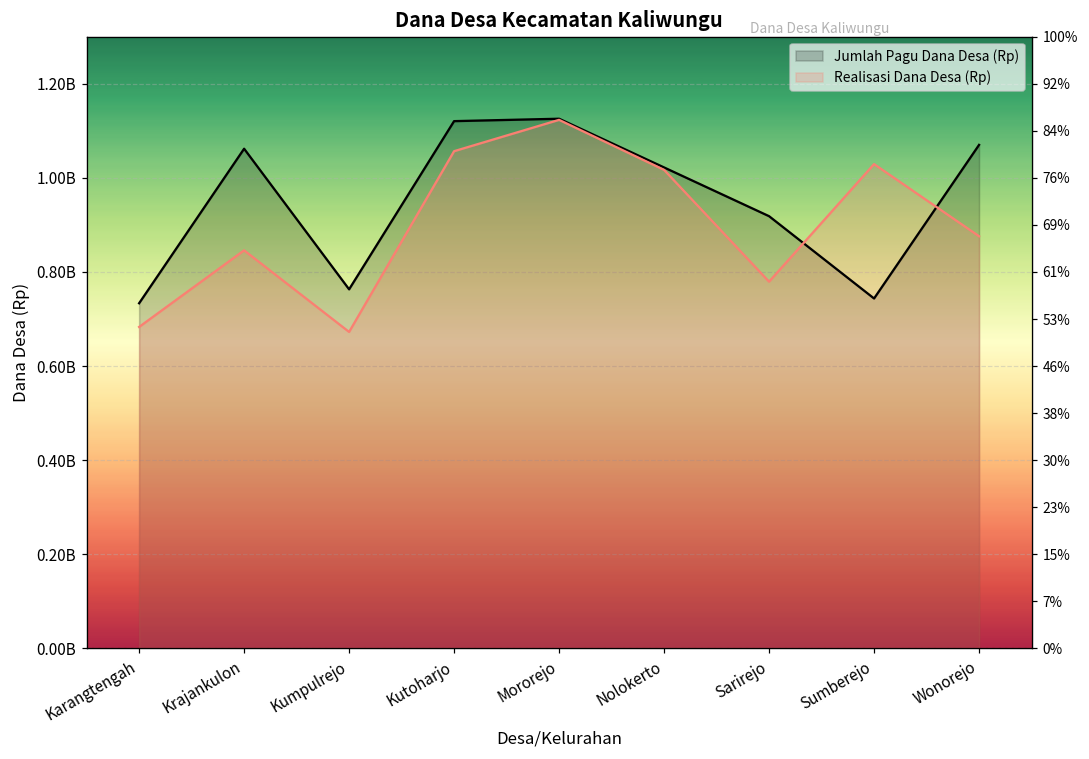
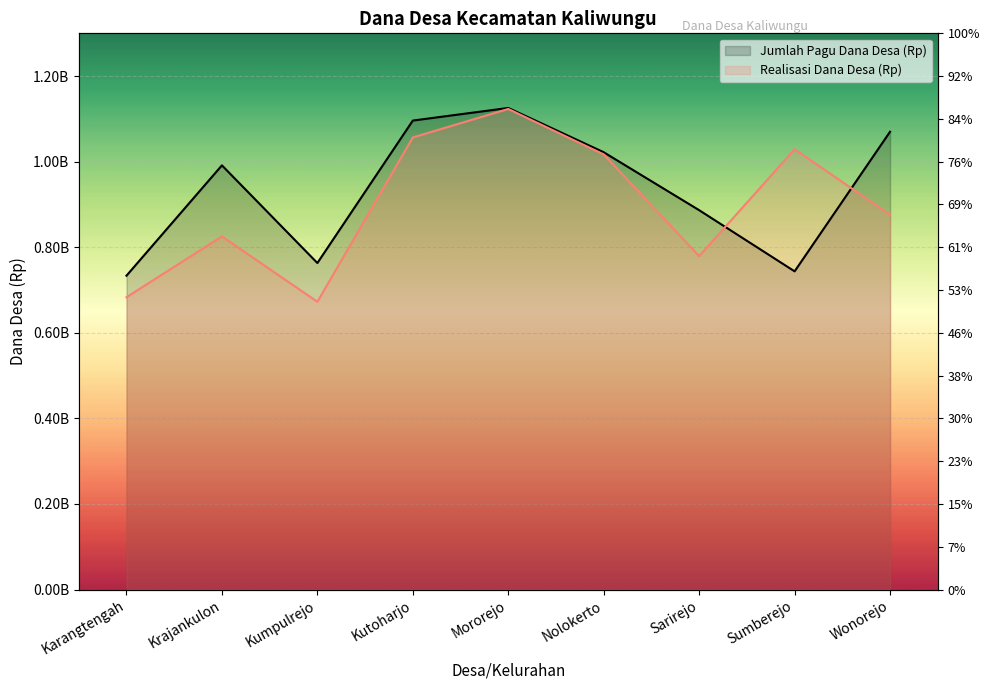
  {
    "Jumlah Pagu Dana Desa (Rp)": {
      "Karangtengah": 730000000,
-     "Krajankulon": 1060000000,
+     "Krajankulon": 990000000,
      "Kumpulrejo": 760000000,
-     "Kutoharjo": 1120000000,
-     "Sarirejo": 920000000,
+     "Kutoharjo": 1100000000,
+     "Sarirejo": 890000000,
      "Sumberejo": 740000000,
      "Wonorejo": 1070000000
    },
    "Realisasi Dana Desa (Rp)": {
      "Karangtengah": 680000000,
-     "Krajankulon": 850000000,
+     "Krajankulon": 830000000,
      "Kumpulrejo": 670000000,
      "Kutoharjo": 1060000000,
      "Sarirejo": 780000000,
      "Sumberejo": 1030000000,
      "Wonorejo": 880000000
    }
  }
